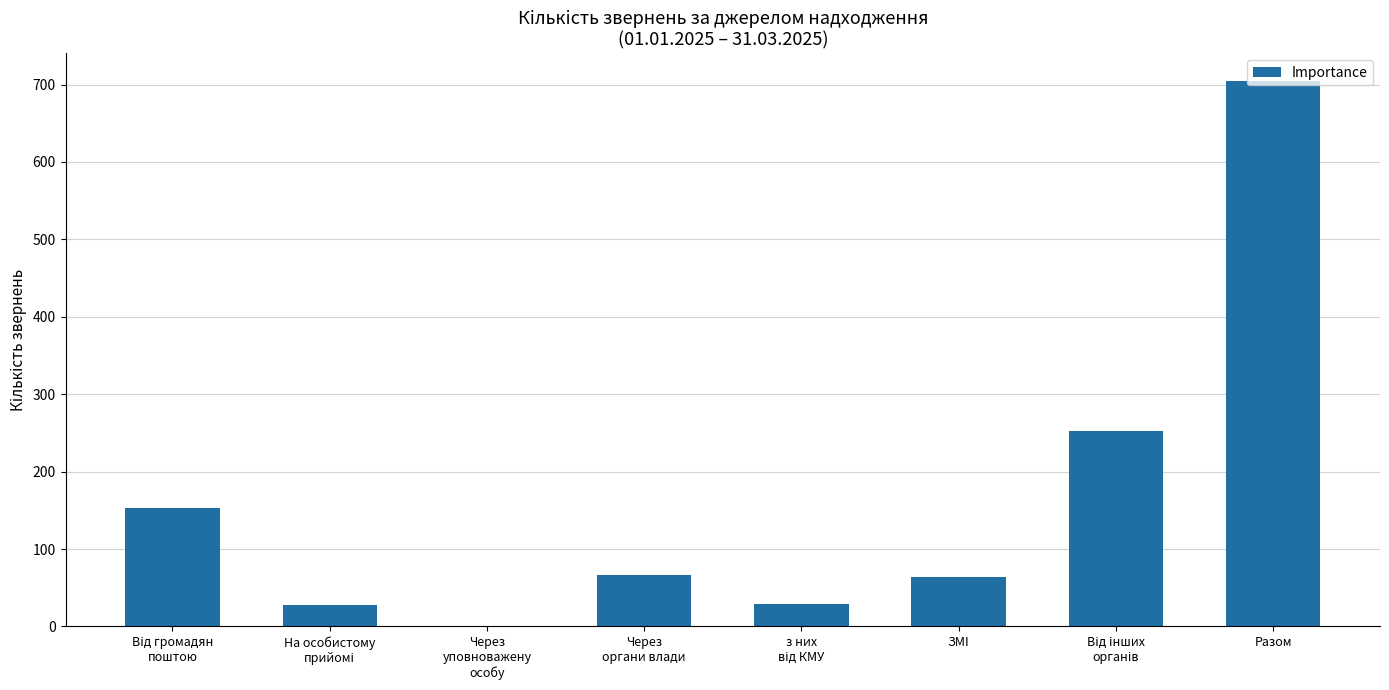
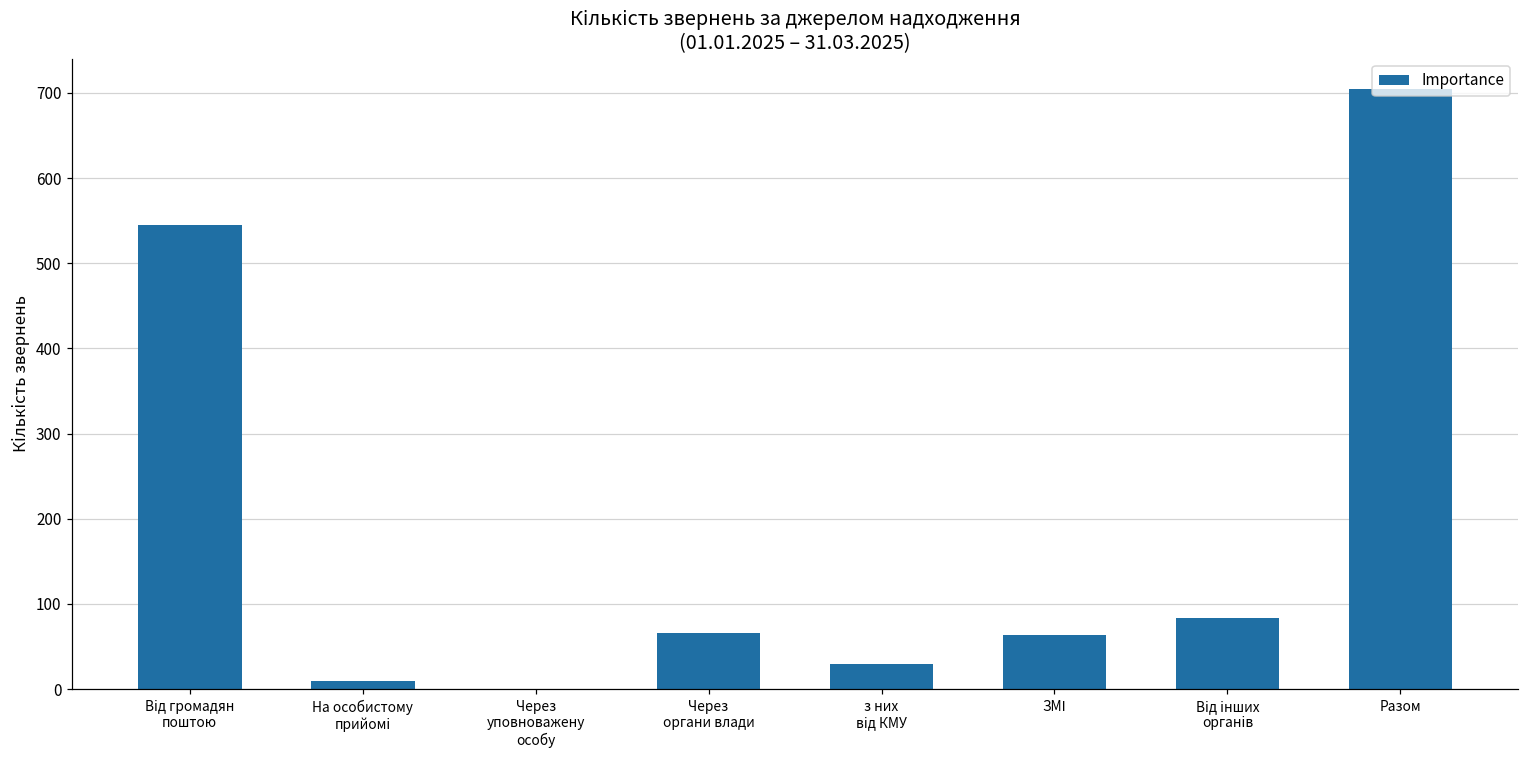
  {
-   "Від громадян поштою": 150,
-   "На особистому прийомі": 30,
+   "Від громадян поштою": 550,
+   "На особистому прийомі": 10,
    "Через уповноважену особу": 0,
    "Через органи влади": 70,
    "з них від КМУ": 30,
    "ЗМІ": 60,
-   "Від інших органів": 250
+   "Від інших органів": 80
  }
